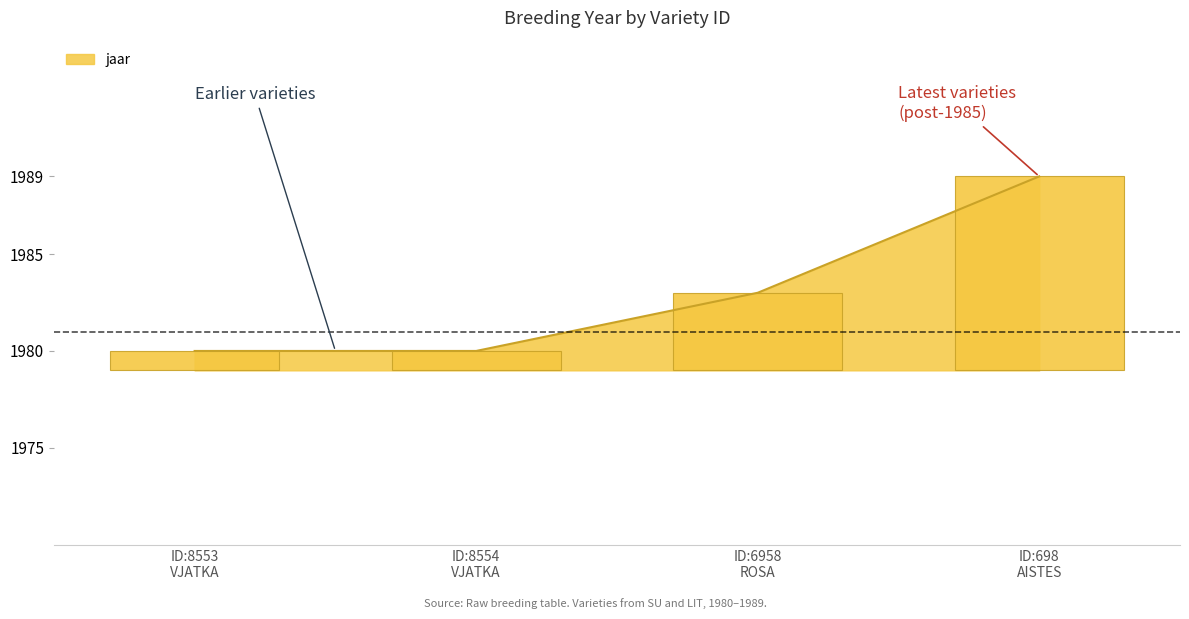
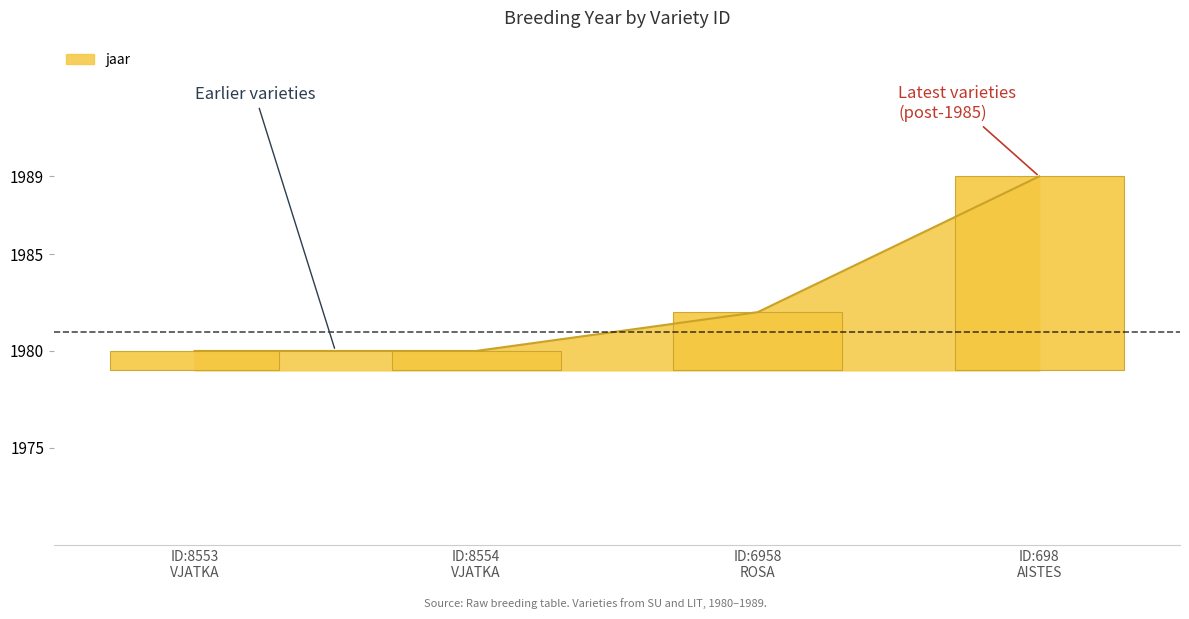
  {
    "ID:8553 VJATKA": 1980,
    "ID:8554 VJATKA": 1980,
-   "ID:6958 ROSA": 1983,
+   "ID:6958 ROSA": 1982,
    "ID:698 AISTES": 1989
  }
